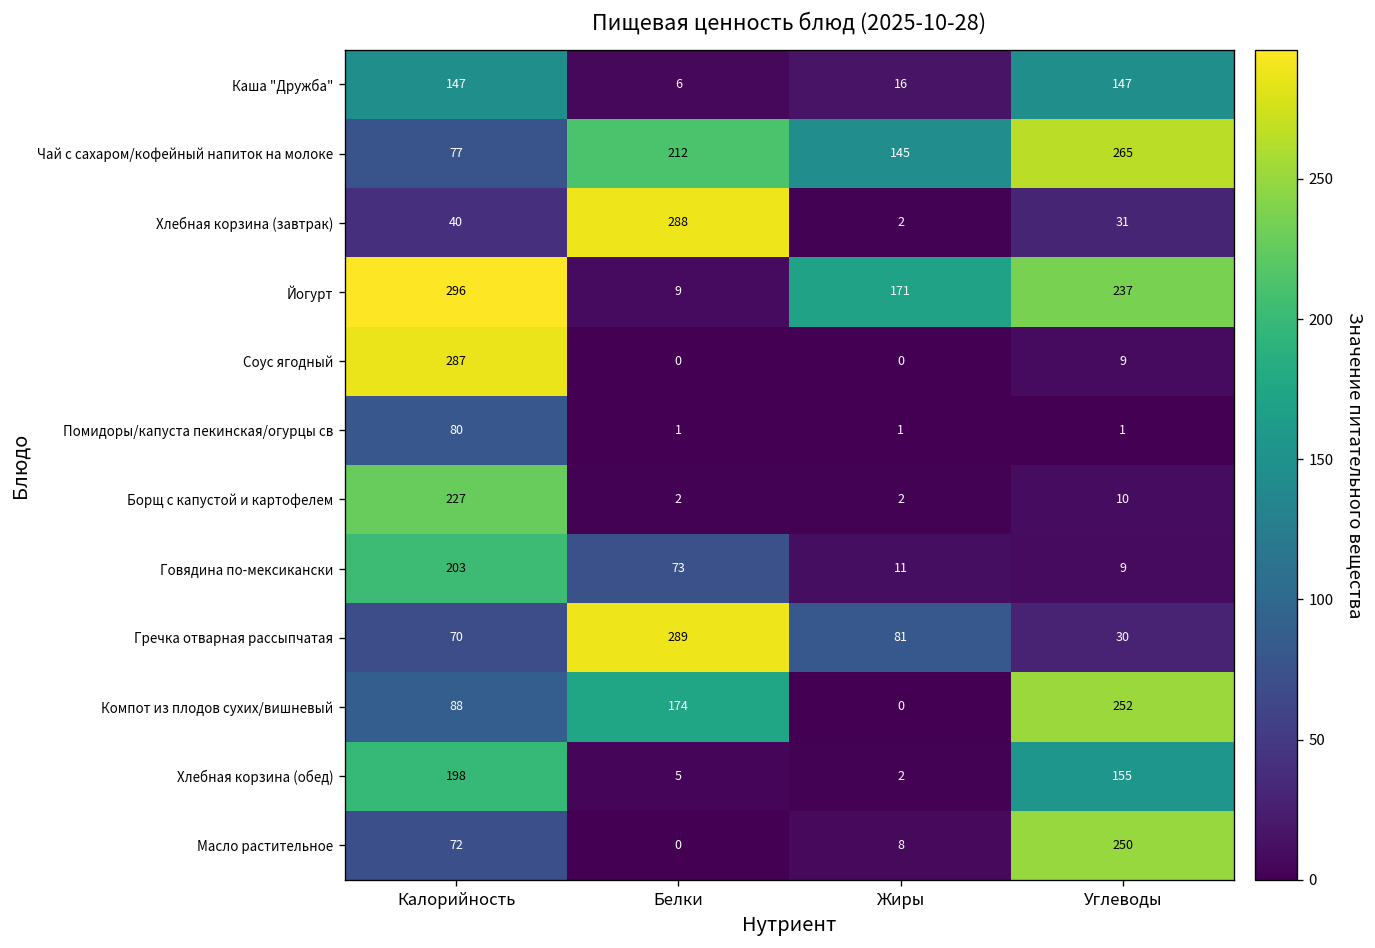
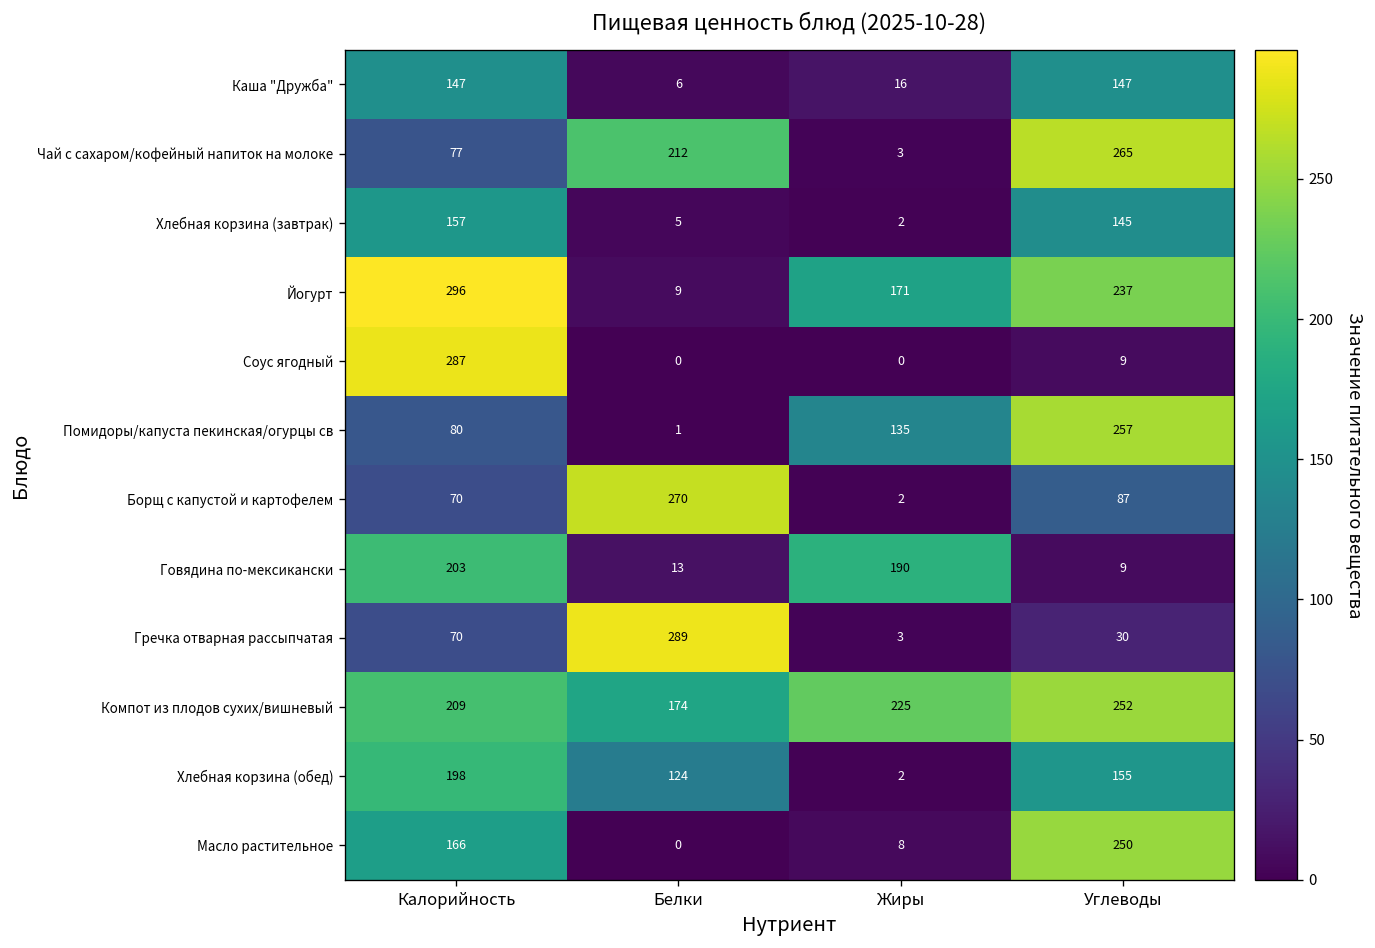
  {
    "Каша \"Дружба\"": {
      "Калорийность": 147,
      "Белки": 6,
      "Жиры": 16,
      "Углеводы": 147
    },
    "Чай с сахаром/кофейный напиток на молоке": {
      "Калорийность": 77,
      "Белки": 212,
-     "Жиры": 145,
+     "Жиры": 3,
      "Углеводы": 265
    },
    "Хлебная корзина (завтрак)": {
-     "Калорийность": 40,
-     "Белки": 288,
+     "Калорийность": 157,
+     "Белки": 5,
      "Жиры": 2,
-     "Углеводы": 31
+     "Углеводы": 145
    },
    "Йогурт": {
      "Калорийность": 296,
      "Белки": 9,
      "Жиры": 171,
      "Углеводы": 237
    },
    "Соус ягодный": {
      "Калорийность": 287,
      "Белки": 0,
      "Жиры": 0,
      "Углеводы": 9
    },
    "Помидоры/капуста пекинская/огурцы св": {
      "Калорийность": 80,
      "Белки": 1,
-     "Жиры": 1,
-     "Углеводы": 1
+     "Жиры": 135,
+     "Углеводы": 257
    },
    "Борщ с капустой и картофелем": {
-     "Калорийность": 227,
-     "Белки": 2,
+     "Калорийность": 70,
+     "Белки": 270,
      "Жиры": 2,
-     "Углеводы": 10
+     "Углеводы": 87
    },
    "Говядина по-мексикански": {
      "Калорийность": 203,
-     "Белки": 73,
-     "Жиры": 11,
+     "Белки": 13,
+     "Жиры": 190,
      "Углеводы": 9
    },
    "Гречка отварная рассыпчатая": {
      "Калорийность": 70,
      "Белки": 289,
-     "Жиры": 81,
+     "Жиры": 3,
      "Углеводы": 30
    },
    "Компот из плодов сухих/вишневый": {
-     "Калорийность": 88,
+     "Калорийность": 209,
      "Белки": 174,
-     "Жиры": 0,
+     "Жиры": 225,
      "Углеводы": 252
    },
    "Хлебная корзина (обед)": {
      "Калорийность": 198,
-     "Белки": 5,
+     "Белки": 124,
      "Жиры": 2,
      "Углеводы": 155
    },
    "Масло растительное": {
-     "Калорийность": 72,
+     "Калорийность": 166,
      "Белки": 0,
      "Жиры": 8,
      "Углеводы": 250
    }
  }
